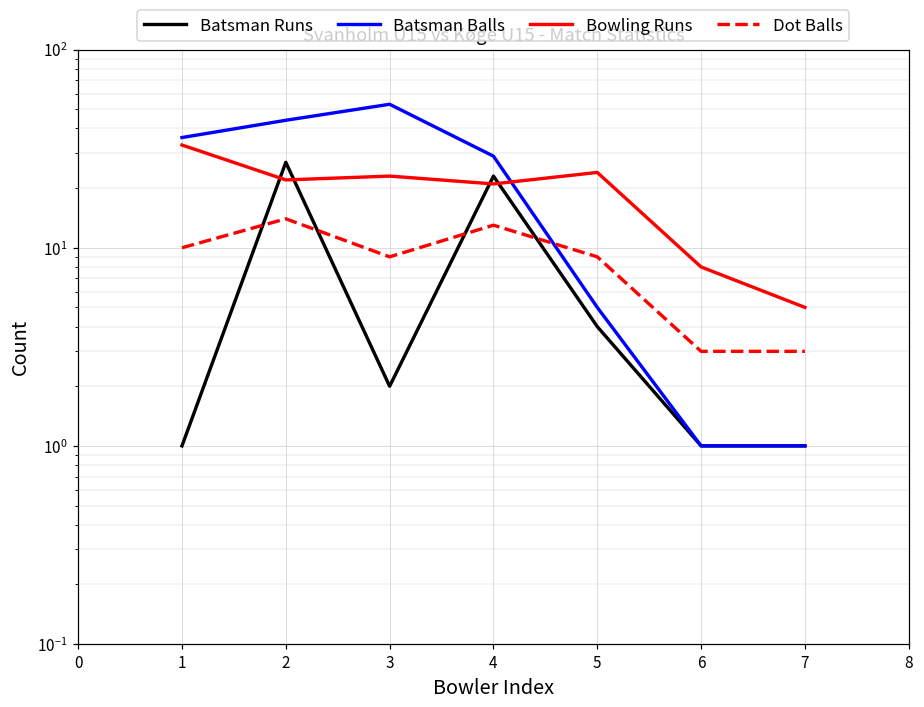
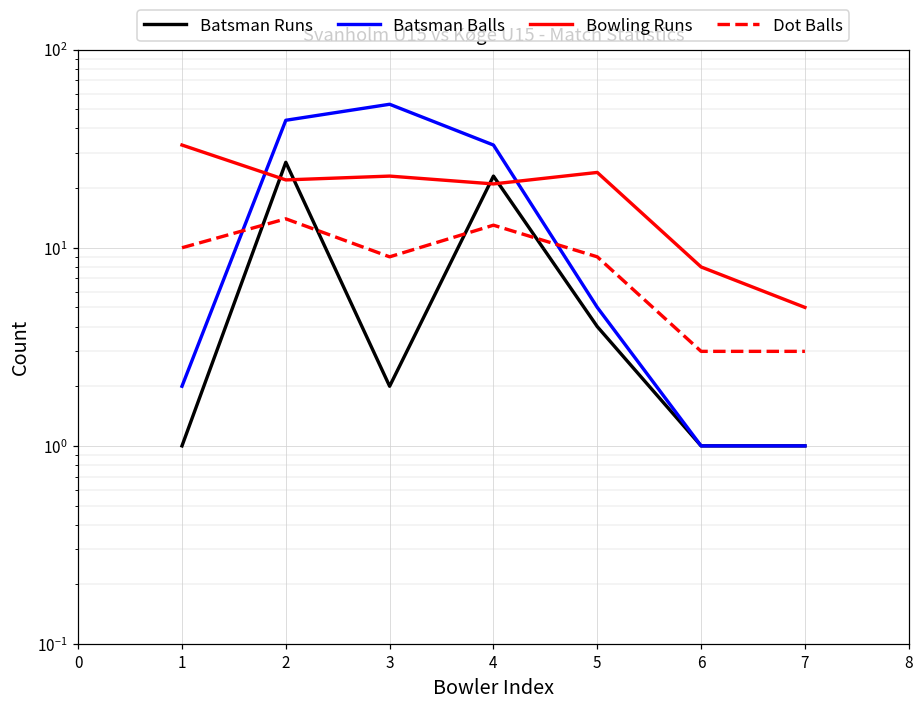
  {
    "Batsman Runs": {
      "1": 1,
      "2": 27,
      "3": 2,
      "4": 23,
      "5": 4
    },
    "Batsman Balls": {
-     "1": 36,
+     "1": 2,
      "2": 44,
      "3": 53,
-     "4": 29,
+     "4": 33,
      "5": 5
    }
  }
